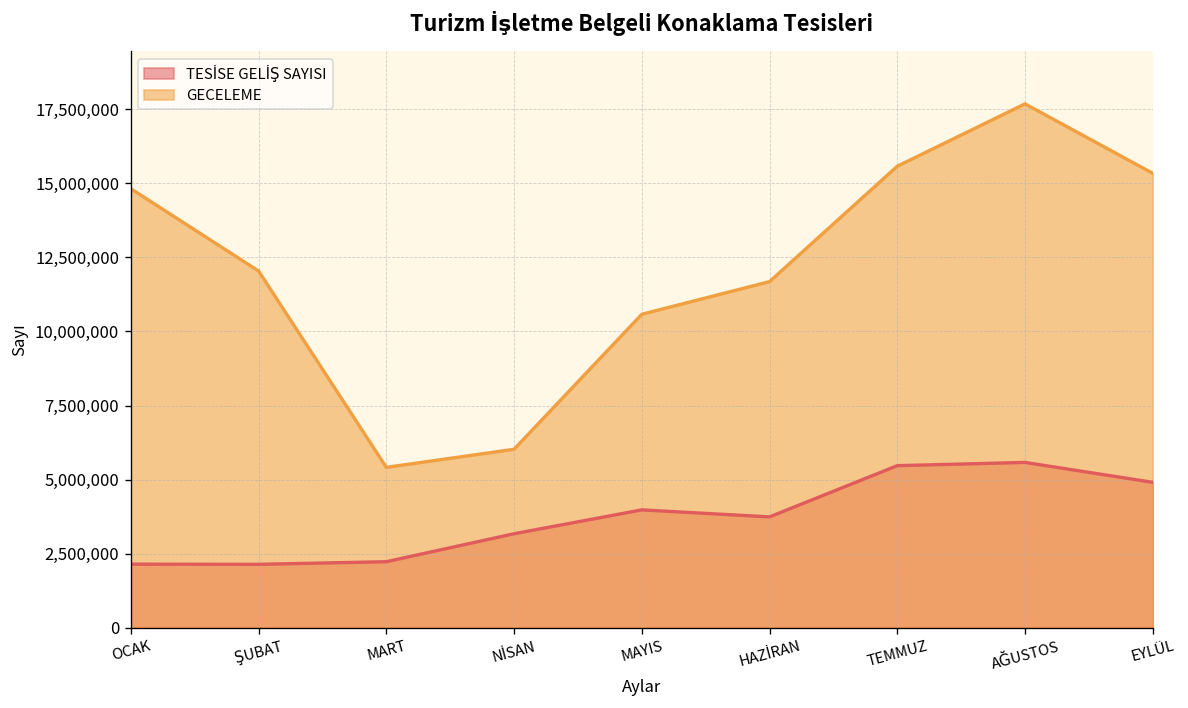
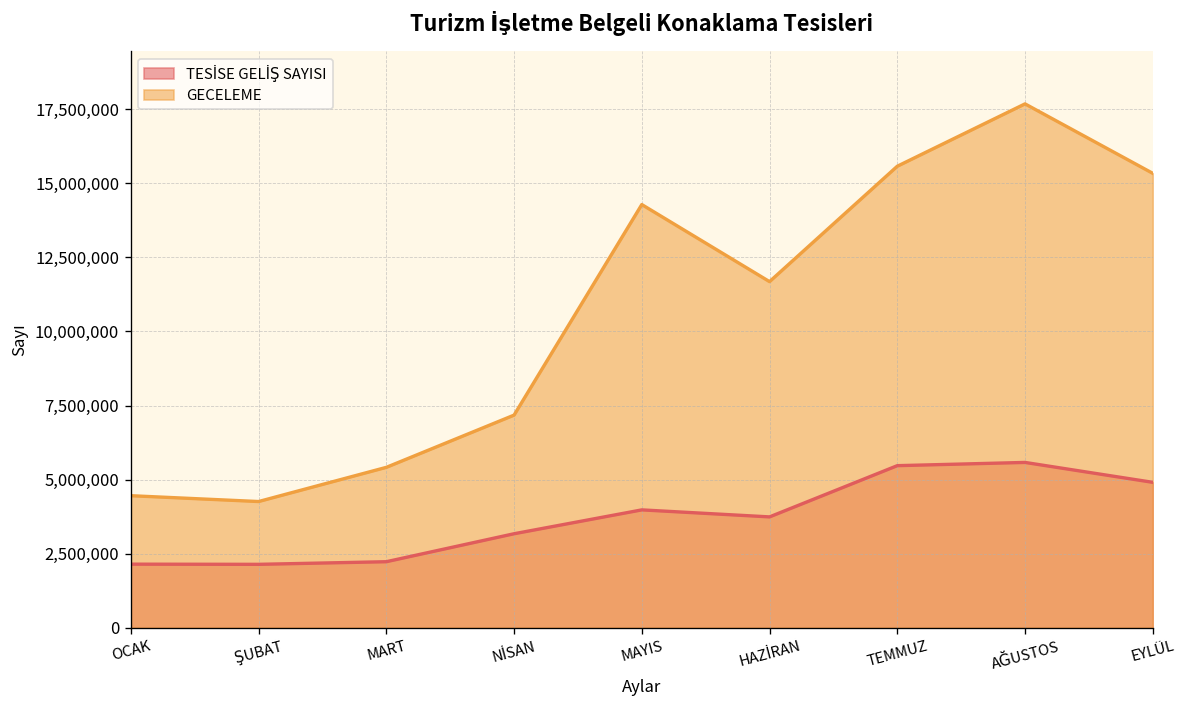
  {
    "TESİSE GELİŞ SAYISI": {
      "OCAK": "2,100,000",
      "ŞUBAT": "2,100,000",
      "MART": "2,200,000",
      "NİSAN": "3,200,000",
      "MAYIS": "4,000,000",
      "HAZİRAN": "3,700,000",
      "TEMMUZ": "5,500,000",
      "AĞUSTOS": "5,600,000",
      "EYLÜL": "4,900,000"
    },
    "GECELEME": {
-     "OCAK": "14,800,000",
-     "ŞUBAT": "12,000,000",
+     "OCAK": "4,500,000",
+     "ŞUBAT": "4,300,000",
      "MART": "5,400,000",
-     "NİSAN": "6,000,000",
-     "MAYIS": "10,600,000",
+     "NİSAN": "7,200,000",
+     "MAYIS": "14,300,000",
      "HAZİRAN": "11,700,000",
      "TEMMUZ": "15,600,000",
      "AĞUSTOS": "17,700,000",
      "EYLÜL": "15,300,000"
    }
  }
